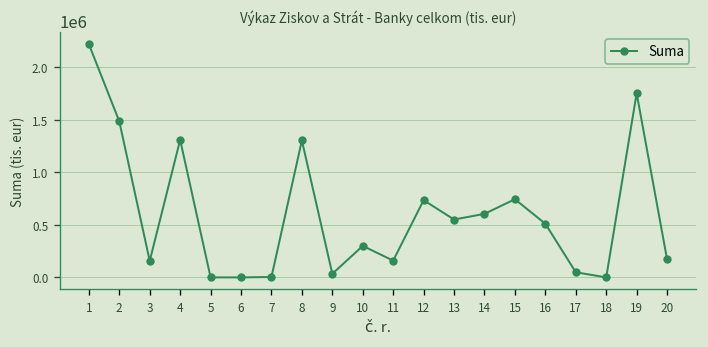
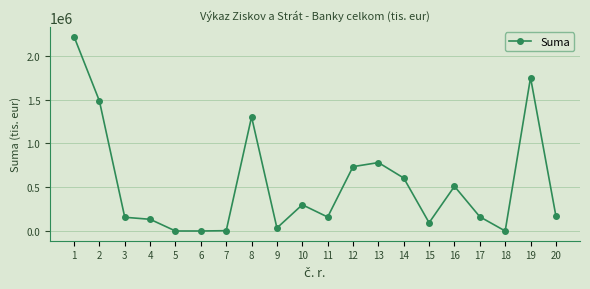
  {
    "1": 2200000,
    "2": 1500000,
    "3": 200000,
-   "4": 1300000,
+   "4": 100000,
    "5": 0,
    "6": 0,
    "7": 0,
    "8": 1300000,
    "9": 0,
    "10": 300000,
    "11": 200000,
    "12": 700000,
-   "13": 600000,
+   "13": 800000,
    "14": 600000,
-   "15": 700000,
+   "15": 100000,
    "16": 500000,
-   "17": 0,
+   "17": 200000,
    "18": 0,
    "19": 1800000,
    "20": 200000
  }
